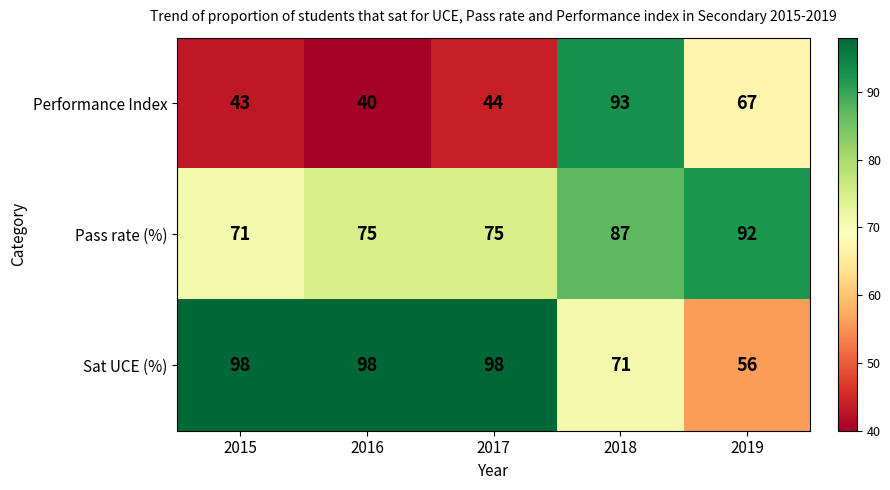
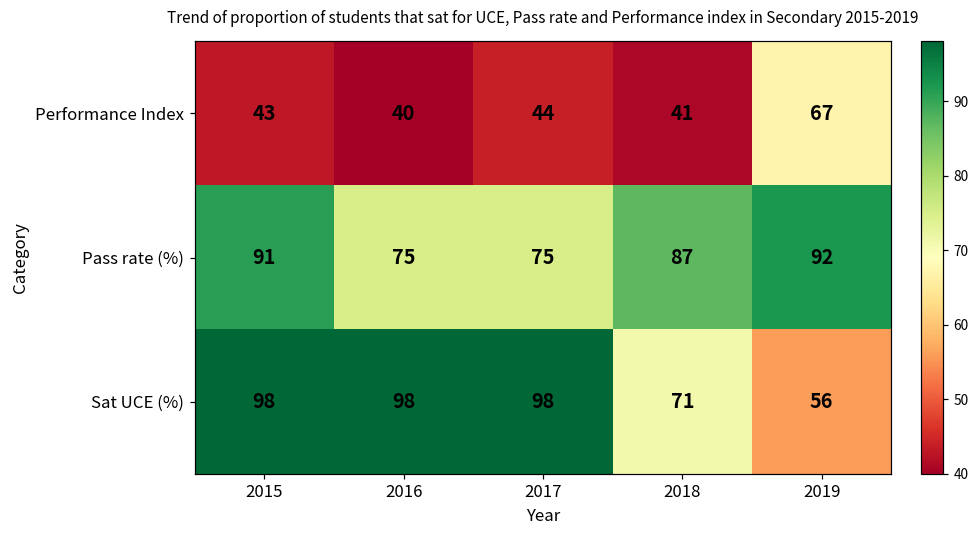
  {
    "Performance Index": {
      "2015": 43,
      "2016": 40,
      "2017": 44,
-     "2018": 93,
+     "2018": 41,
      "2019": 67
    },
    "Pass rate (%)": {
-     "2015": 71,
+     "2015": 91,
      "2016": 75,
      "2017": 75,
      "2018": 87,
      "2019": 92
    },
    "Sat UCE (%)": {
      "2015": 98,
      "2016": 98,
      "2017": 98,
      "2018": 71,
      "2019": 56
    }
  }
